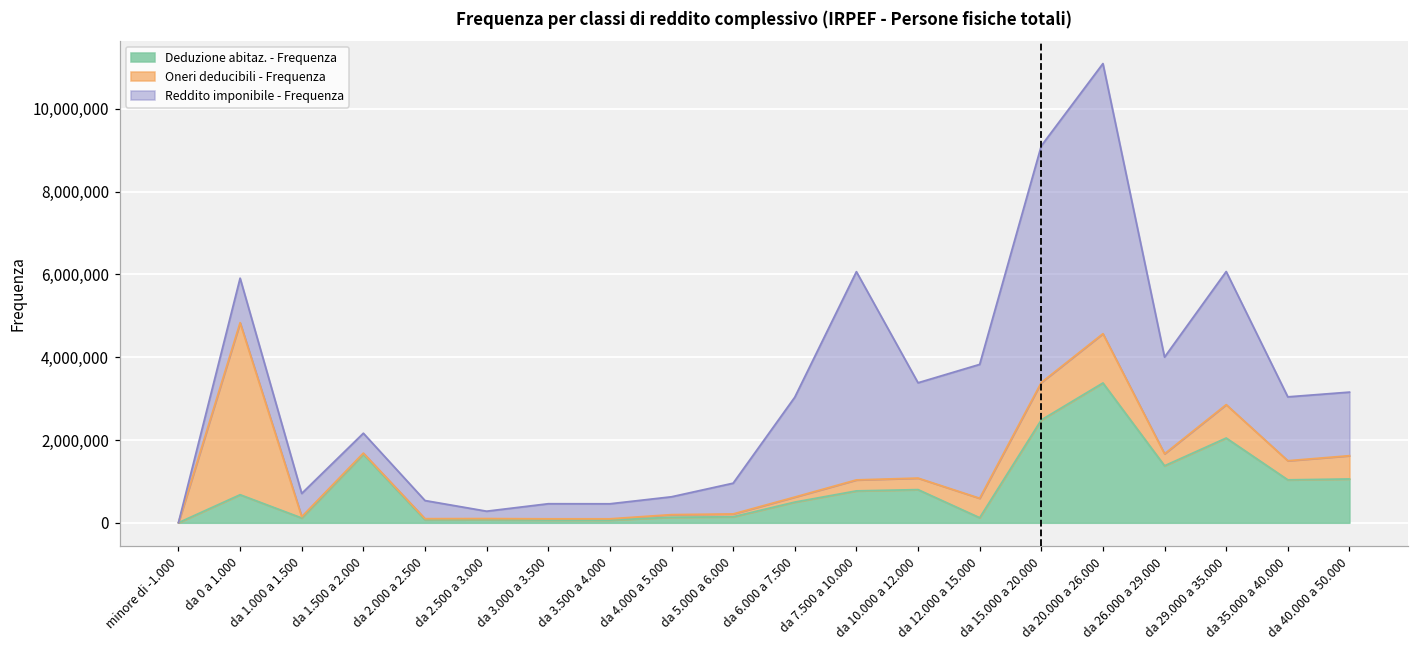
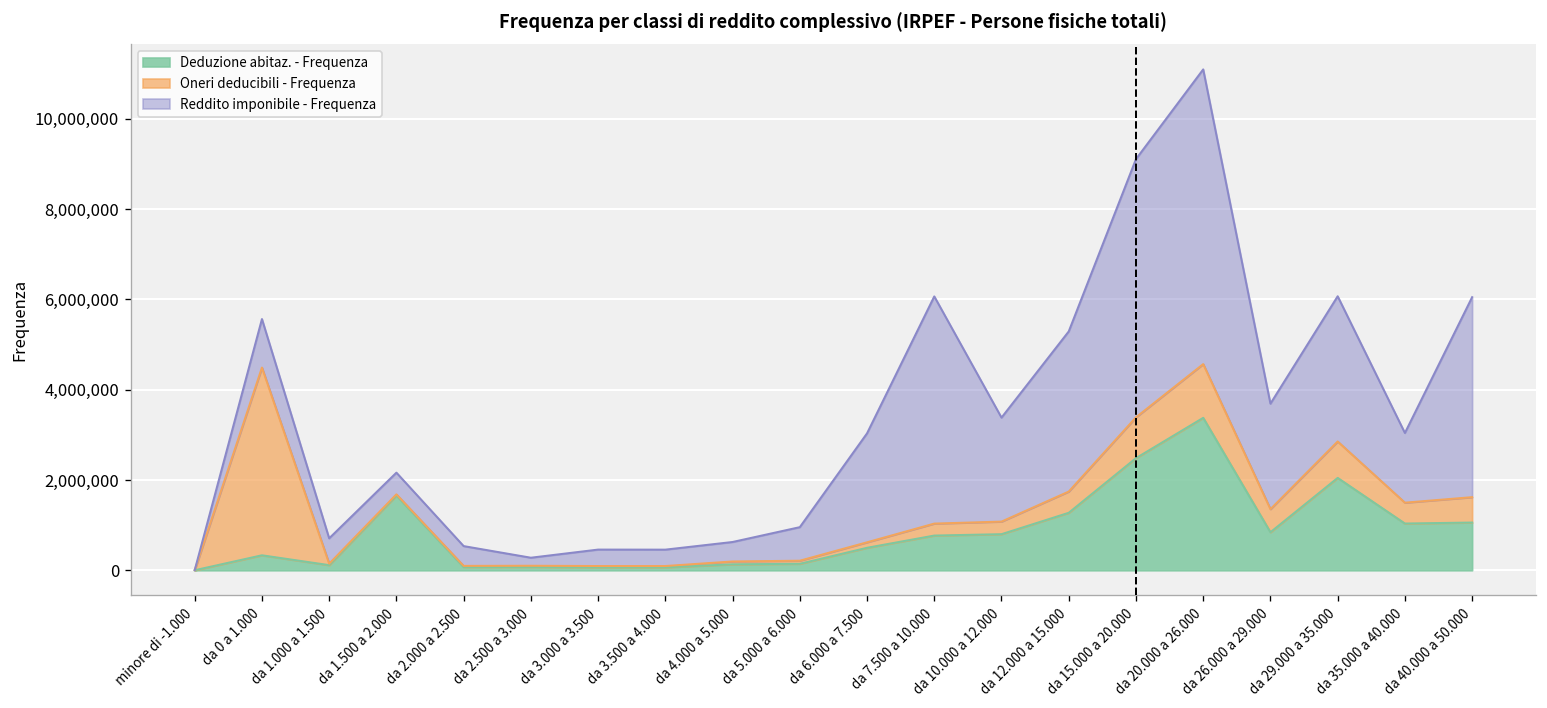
  {
    "Deduzione abitaz. - Frequenza": {
-     "da 0 a 1.000": "700,000",
+     "da 0 a 1.000": "300,000",
      "da 6.000 a 7.500": "500,000",
      "da 7.500 a 10.000": "800,000",
      "da 10.000 a 12.000": "800,000",
-     "da 12.000 a 15.000": "100,000",
+     "da 12.000 a 15.000": "1,300,000",
      "da 15.000 a 20.000": "2,500,000",
      "da 20.000 a 26.000": "3,400,000",
-     "da 26.000 a 29.000": "1,400,000",
+     "da 26.000 a 29.000": "800,000",
      "da 29.000 a 35.000": "2,000,000",
      "da 35.000 a 40.000": "1,000,000",
      "da 40.000 a 50.000": "1,100,000"
    },
    "Oneri deducibili - Frequenza": {
      "da 0 a 1.000": "4,200,000",
      "da 6.000 a 7.500": "100,000",
      "da 7.500 a 10.000": "300,000",
      "da 10.000 a 12.000": "300,000",
      "da 12.000 a 15.000": "500,000",
      "da 15.000 a 20.000": "900,000",
      "da 20.000 a 26.000": "1,200,000",
-     "da 26.000 a 29.000": "300,000",
+     "da 26.000 a 29.000": "500,000",
      "da 29.000 a 35.000": "800,000",
      "da 35.000 a 40.000": "500,000",
      "da 40.000 a 50.000": "600,000"
    },
    "Reddito imponibile - Frequenza": {
      "da 0 a 1.000": "1,100,000",
      "da 1.000 a 1.500": "600,000",
      "da 1.500 a 2.000": "500,000",
      "da 2.000 a 2.500": "400,000",
      "da 2.500 a 3.000": "200,000",
      "da 3.000 a 3.500": "400,000",
      "da 3.500 a 4.000": "400,000",
      "da 4.000 a 5.000": "400,000",
      "da 5.000 a 6.000": "700,000",
      "da 6.000 a 7.500": "2,400,000",
      "da 7.500 a 10.000": "5,000,000",
      "da 10.000 a 12.000": "2,300,000",
-     "da 12.000 a 15.000": "3,200,000",
+     "da 12.000 a 15.000": "3,500,000",
      "da 15.000 a 20.000": "5,700,000",
      "da 20.000 a 26.000": "6,500,000",
      "da 26.000 a 29.000": "2,300,000",
      "da 29.000 a 35.000": "3,200,000",
      "da 35.000 a 40.000": "1,500,000",
-     "da 40.000 a 50.000": "1,500,000"
+     "da 40.000 a 50.000": "4,400,000"
    }
  }
